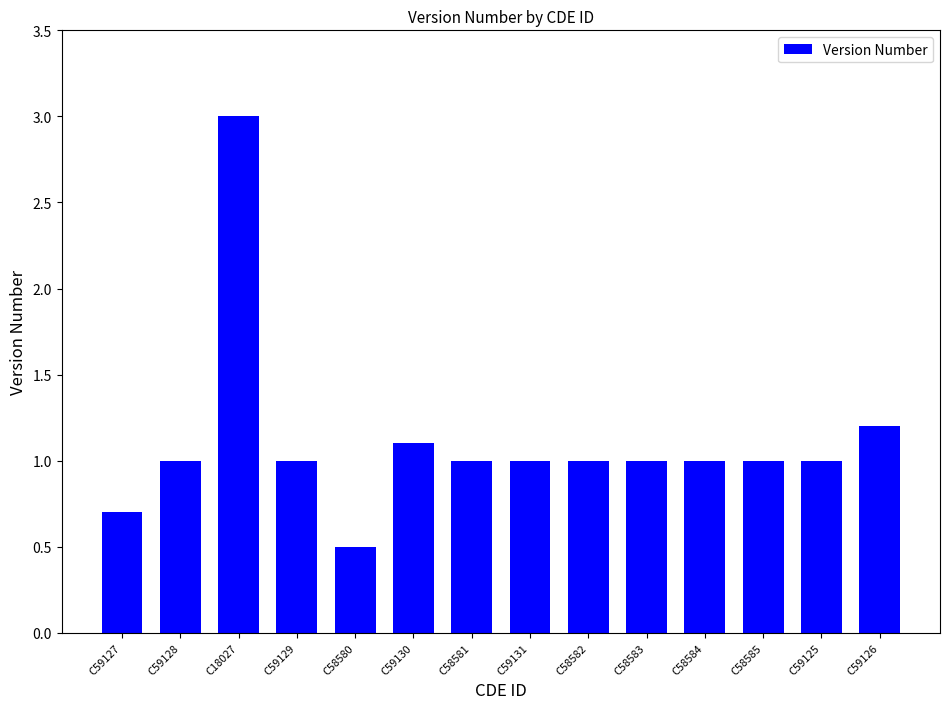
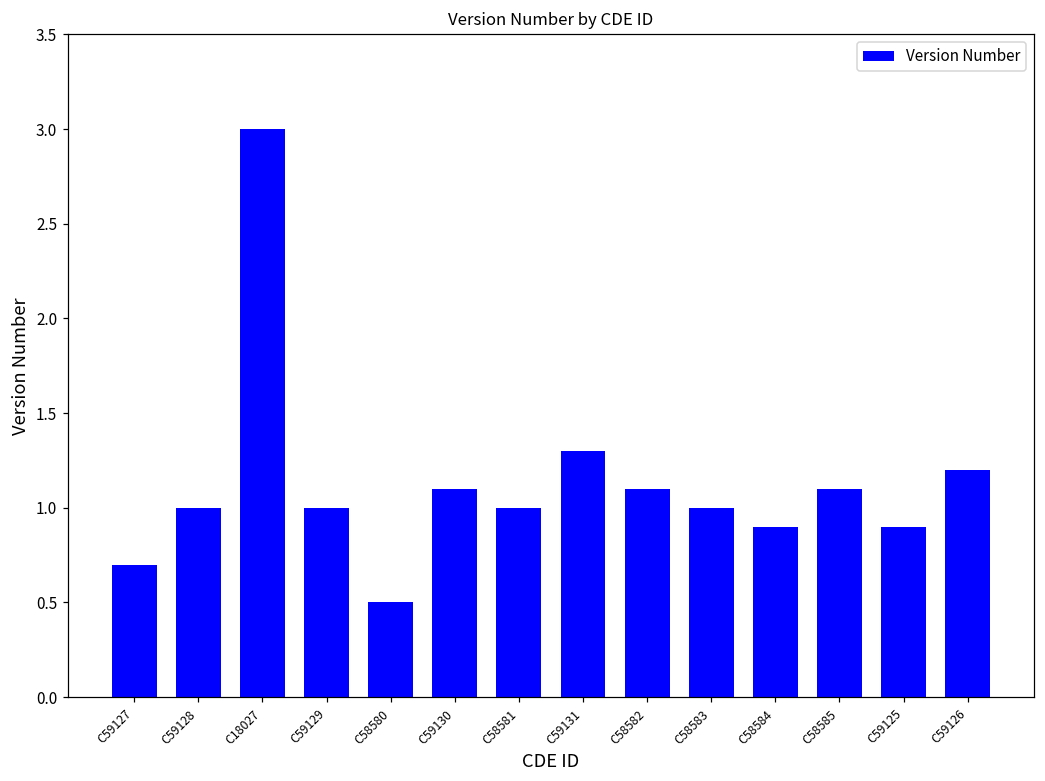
  {
    "C59127": 0.7,
    "C59128": 1.0,
    "C18027": 3.0,
    "C59129": 1.0,
    "C58580": 0.5,
    "C59130": 1.1,
    "C58581": 1.0,
-   "C59131": 1.0,
-   "C58582": 1.0,
+   "C59131": 1.3,
+   "C58582": 1.1,
    "C58583": 1.0,
-   "C58584": 1.0,
-   "C58585": 1.0,
-   "C59125": 1.0,
+   "C58584": 0.9,
+   "C58585": 1.1,
+   "C59125": 0.9,
    "C59126": 1.2
  }
